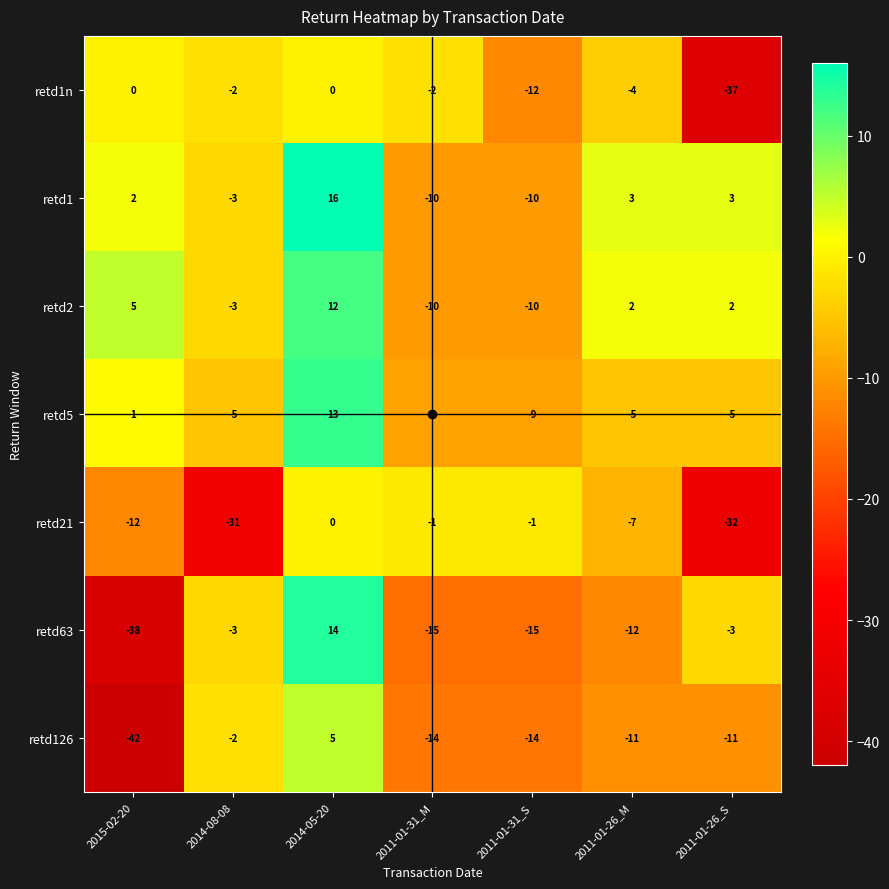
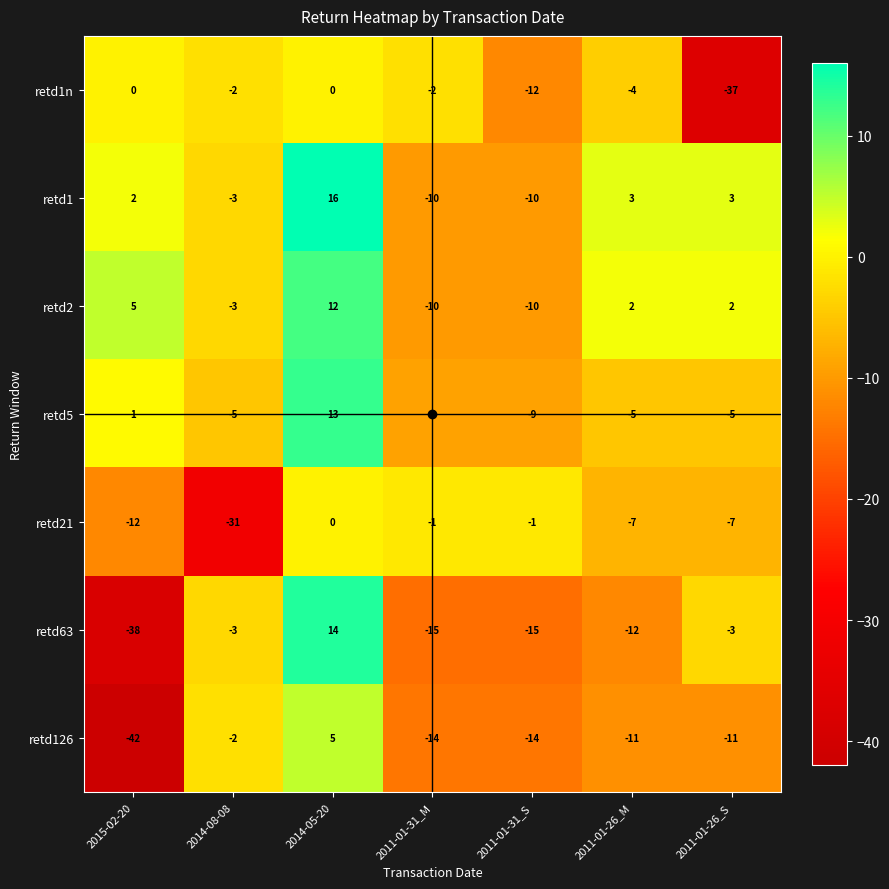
  {
    "retd1n": {
      "2015-02-20": 0,
      "2014-08-08": -2,
      "2014-05-20": 0,
      "2011-01-31_M": -2,
      "2011-01-31_S": -12,
      "2011-01-26_M": -4,
      "2011-01-26_S": -37
    },
    "retd1": {
      "2015-02-20": 2,
      "2014-08-08": -3,
      "2014-05-20": 16,
      "2011-01-31_M": -10,
      "2011-01-31_S": -10,
      "2011-01-26_M": 3,
      "2011-01-26_S": 3
    },
    "retd2": {
      "2015-02-20": 5,
      "2014-08-08": -3,
      "2014-05-20": 12,
      "2011-01-31_M": -10,
      "2011-01-31_S": -10,
      "2011-01-26_M": 2,
      "2011-01-26_S": 2
    },
    "retd5": {
      "2015-02-20": 1,
      "2014-08-08": -5,
      "2014-05-20": 13,
      "2011-01-31_S": -9,
      "2011-01-26_M": -5,
      "2011-01-26_S": -5
    },
    "retd21": {
      "2015-02-20": -12,
      "2014-08-08": -31,
      "2014-05-20": 0,
      "2011-01-31_M": -1,
      "2011-01-31_S": -1,
      "2011-01-26_M": -7,
-     "2011-01-26_S": -32
+     "2011-01-26_S": -7
    },
    "retd63": {
      "2015-02-20": -38,
      "2014-08-08": -3,
      "2014-05-20": 14,
      "2011-01-31_M": -15,
      "2011-01-31_S": -15,
      "2011-01-26_M": -12,
      "2011-01-26_S": -3
    },
    "retd126": {
      "2015-02-20": -42,
      "2014-08-08": -2,
      "2014-05-20": 5,
      "2011-01-31_M": -14,
      "2011-01-31_S": -14,
      "2011-01-26_M": -11,
      "2011-01-26_S": -11
    }
  }
